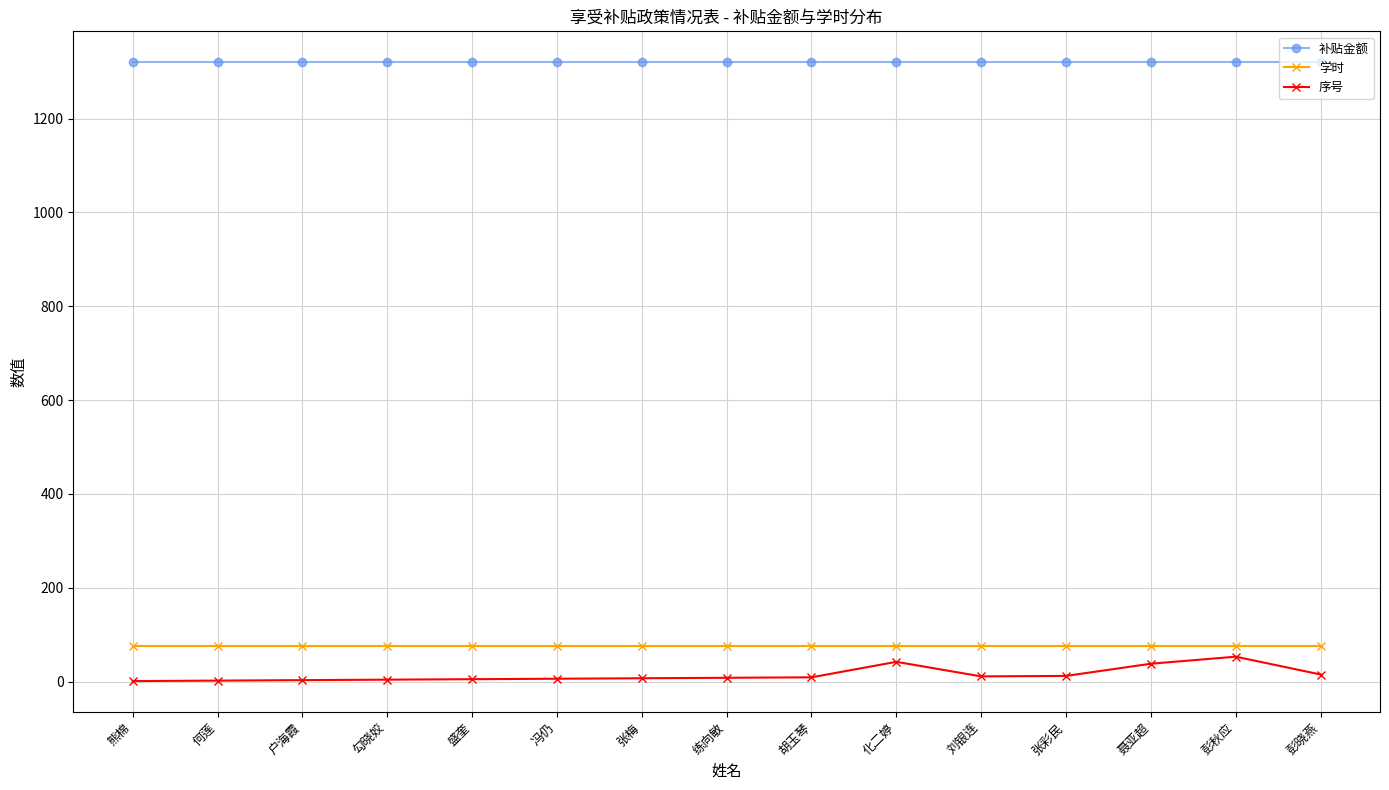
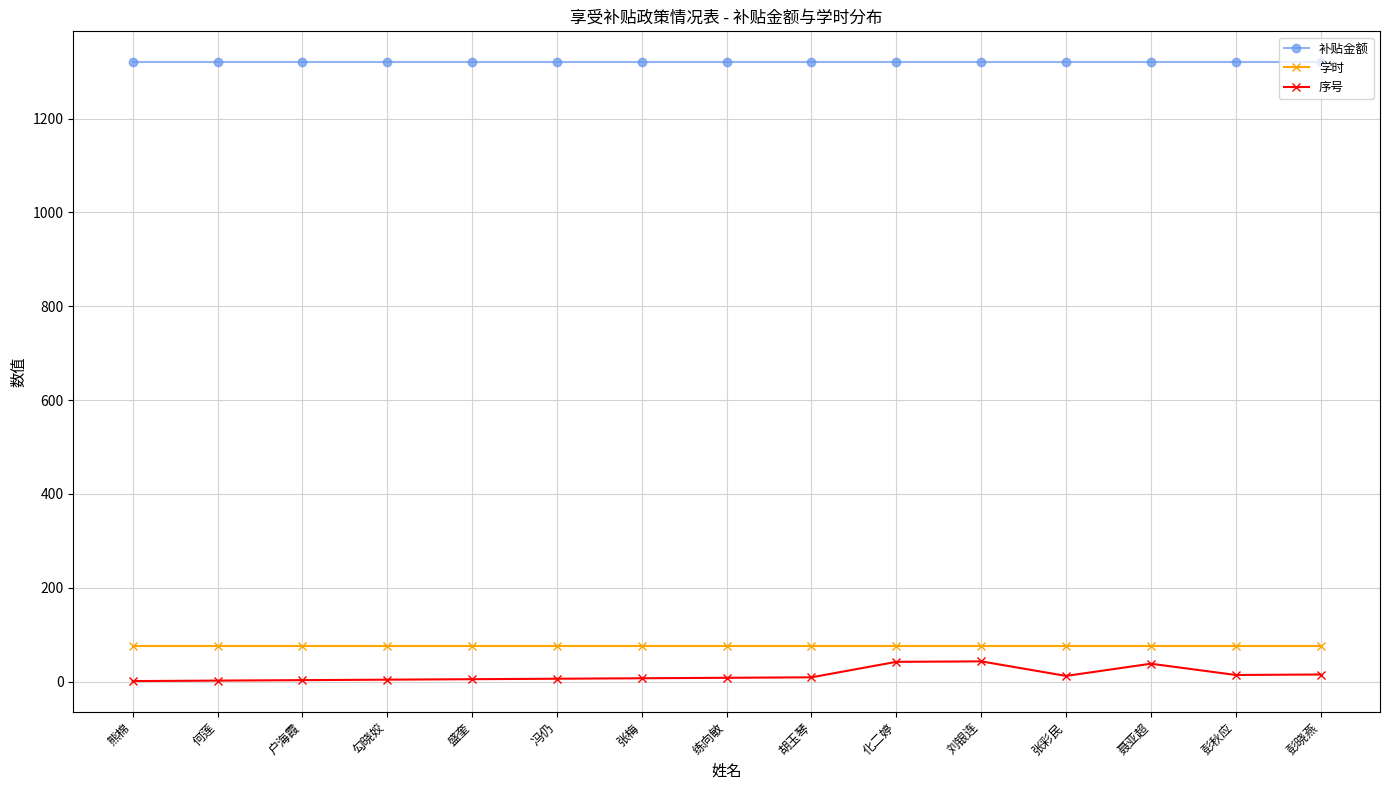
  {
    "补贴金额": {
      "熊棉": 1320,
      "何莲": 1320,
      "户海霞": 1320,
      "勾晓姣": 1320,
      "盛奎": 1320,
      "冯仍": 1320,
      "张梅": 1320,
      "练向敏": 1320,
      "胡玉琴": 1320,
      "化二婷": 1320,
      "刘银连": 1320,
      "张彩民": 1320,
      "聂亚超": 1320,
      "彭秋应": 1320
    },
    "学时": {
      "熊棉": 80,
      "何莲": 80,
      "户海霞": 80,
      "勾晓姣": 80,
      "盛奎": 80,
      "冯仍": 80,
      "张梅": 80,
      "练向敏": 80,
      "胡玉琴": 80,
      "化二婷": 80,
      "刘银连": 80,
      "张彩民": 80,
      "聂亚超": 80,
      "彭秋应": 80,
      "彭晓燕": 80
    },
    "序号": {
      "熊棉": 0,
      "何莲": 0,
      "户海霞": 0,
      "勾晓姣": 0,
      "盛奎": 10,
      "冯仍": 10,
      "张梅": 10,
      "练向敏": 10,
      "胡玉琴": 10,
      "化二婷": 40,
-     "刘银连": 10,
+     "刘银连": 40,
      "张彩民": 10,
      "聂亚超": 40,
-     "彭秋应": 50,
+     "彭秋应": 10,
      "彭晓燕": 20
    }
  }
